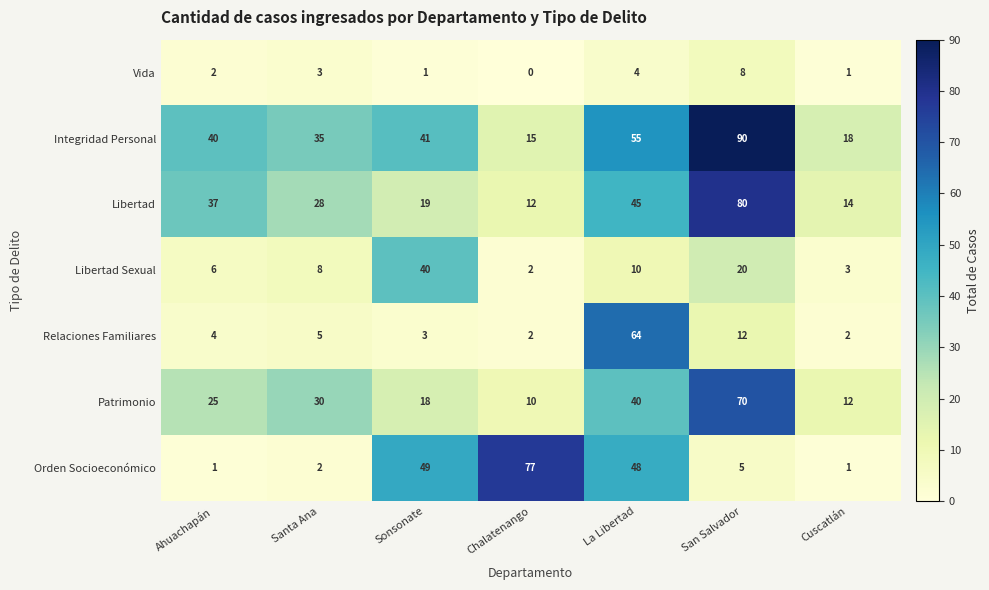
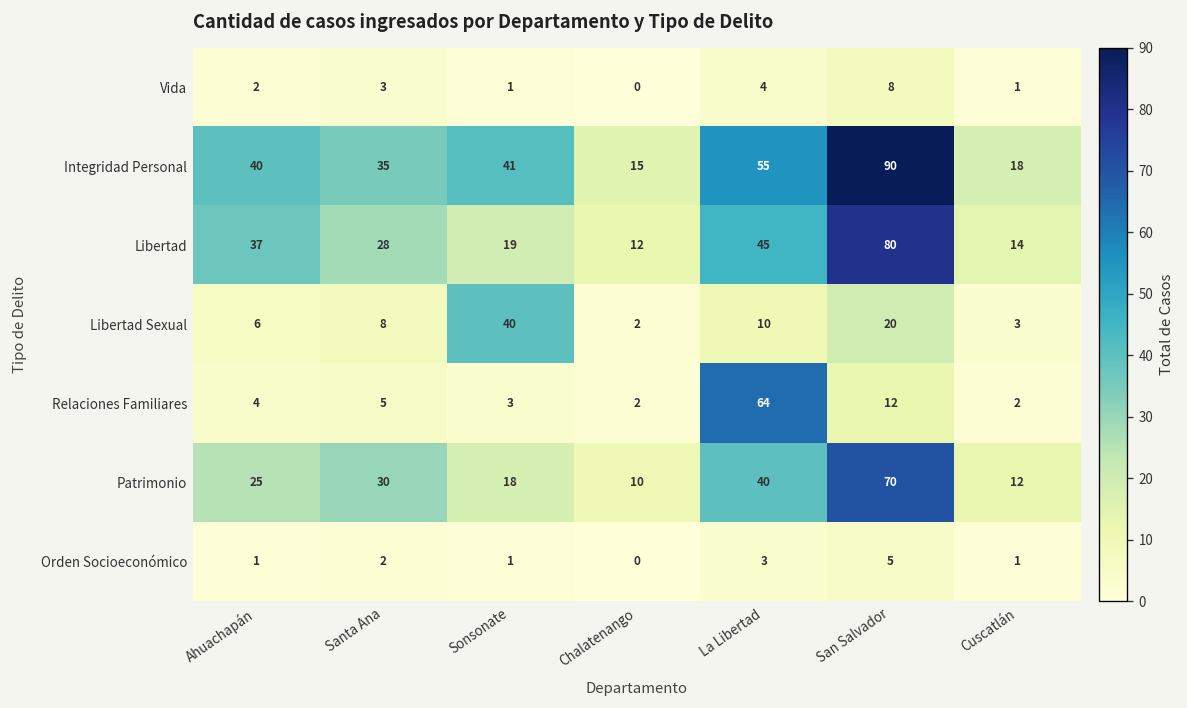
  {
    "Vida": {
      "Ahuachapán": 2,
      "Santa Ana": 3,
      "Sonsonate": 1,
      "Chalatenango": 0,
      "La Libertad": 4,
      "San Salvador": 8,
      "Cuscatlán": 1
    },
    "Integridad Personal": {
      "Ahuachapán": 40,
      "Santa Ana": 35,
      "Sonsonate": 41,
      "Chalatenango": 15,
      "La Libertad": 55,
      "San Salvador": 90,
      "Cuscatlán": 18
    },
    "Libertad": {
      "Ahuachapán": 37,
      "Santa Ana": 28,
      "Sonsonate": 19,
      "Chalatenango": 12,
      "La Libertad": 45,
      "San Salvador": 80,
      "Cuscatlán": 14
    },
    "Libertad Sexual": {
      "Ahuachapán": 6,
      "Santa Ana": 8,
      "Sonsonate": 40,
      "Chalatenango": 2,
      "La Libertad": 10,
      "San Salvador": 20,
      "Cuscatlán": 3
    },
    "Relaciones Familiares": {
      "Ahuachapán": 4,
      "Santa Ana": 5,
      "Sonsonate": 3,
      "Chalatenango": 2,
      "La Libertad": 64,
      "San Salvador": 12,
      "Cuscatlán": 2
    },
    "Patrimonio": {
      "Ahuachapán": 25,
      "Santa Ana": 30,
      "Sonsonate": 18,
      "Chalatenango": 10,
      "La Libertad": 40,
      "San Salvador": 70,
      "Cuscatlán": 12
    },
    "Orden Socioeconómico": {
      "Ahuachapán": 1,
      "Santa Ana": 2,
-     "Sonsonate": 49,
-     "Chalatenango": 77,
-     "La Libertad": 48,
+     "Sonsonate": 1,
+     "Chalatenango": 0,
+     "La Libertad": 3,
      "San Salvador": 5,
      "Cuscatlán": 1
    }
  }
